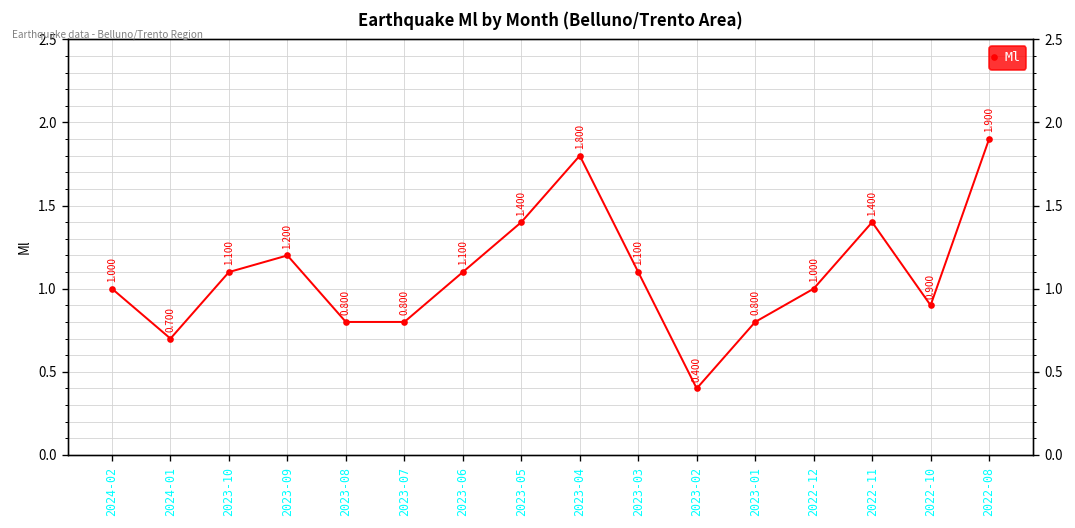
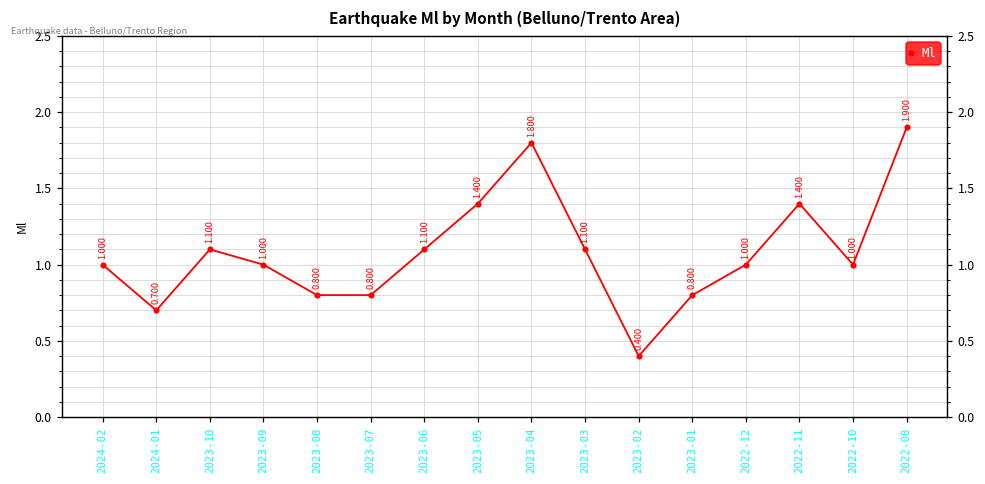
  {
    "2024-02": 1.000,
    "2024-01": 0.700,
    "2023-10": 1.100,
-   "2023-09": 1.200,
+   "2023-09": 1.000,
    "2023-08": 0.800,
    "2023-07": 0.800,
    "2023-06": 1.100,
    "2023-05": 1.400,
    "2023-04": 1.800,
    "2023-03": 1.100,
    "2023-02": 0.400,
    "2023-01": 0.800,
    "2022-12": 1.000,
    "2022-11": 1.400,
-   "2022-10": 0.900,
+   "2022-10": 1.000,
    "2022-08": 1.900
  }
